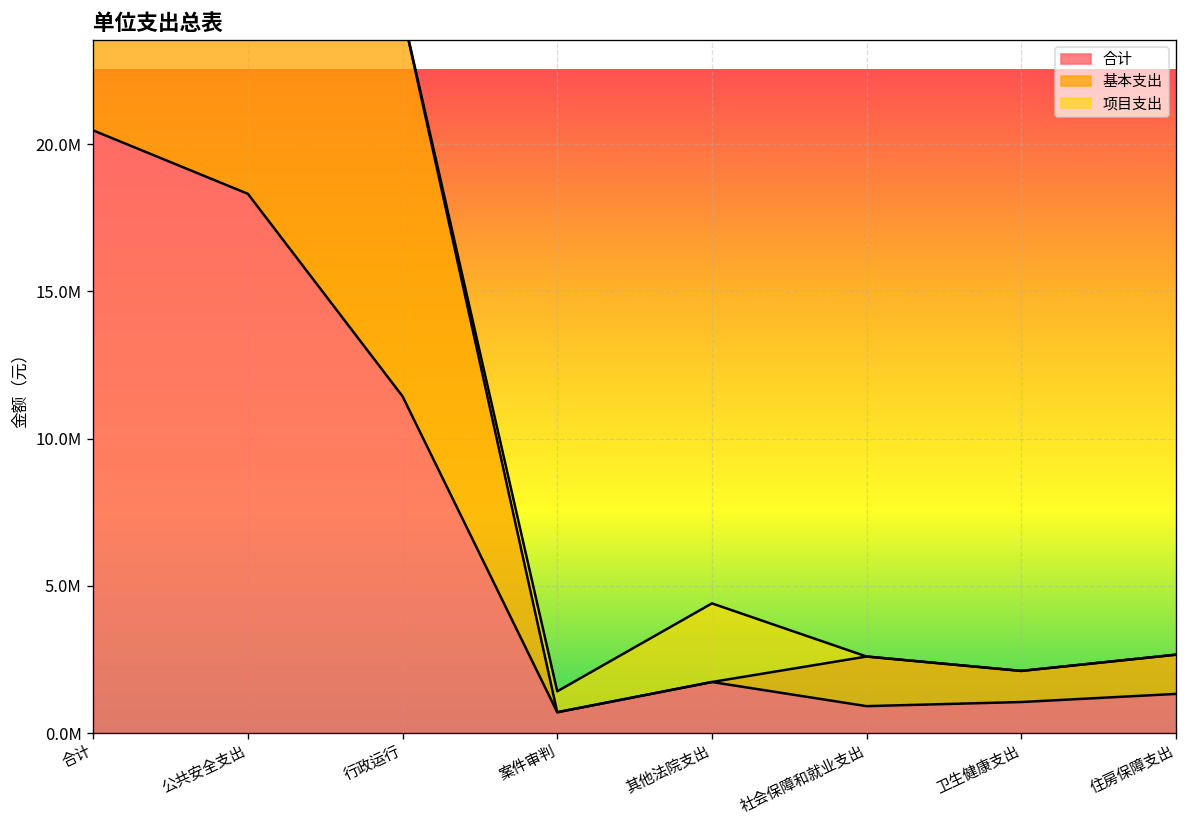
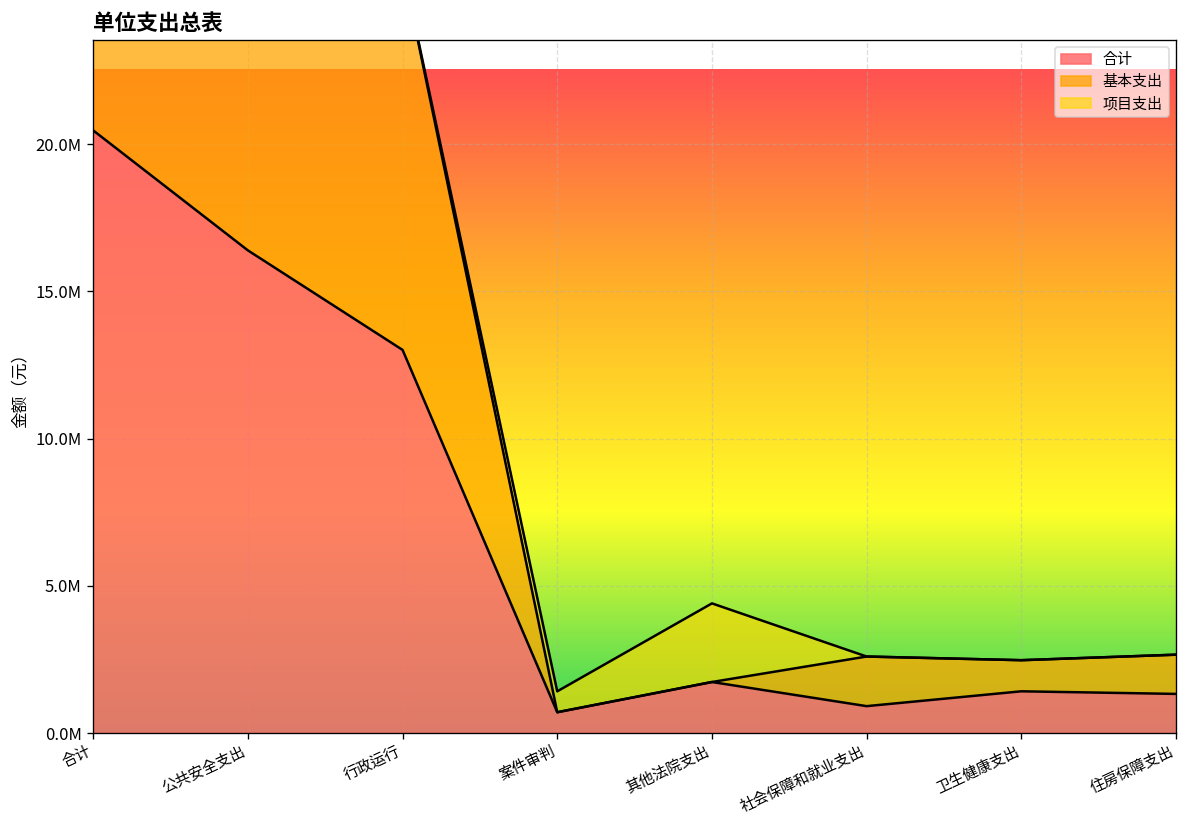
  {
    "合计": {
      "合计": 20500000,
-     "公共安全支出": 18300000,
-     "行政运行": 11400000,
+     "公共安全支出": 16400000,
+     "行政运行": 13000000,
      "社会保障和就业支出": 900000,
-     "卫生健康支出": 1100000,
+     "卫生健康支出": 1400000,
      "住房保障支出": 1300000
    }
  }
